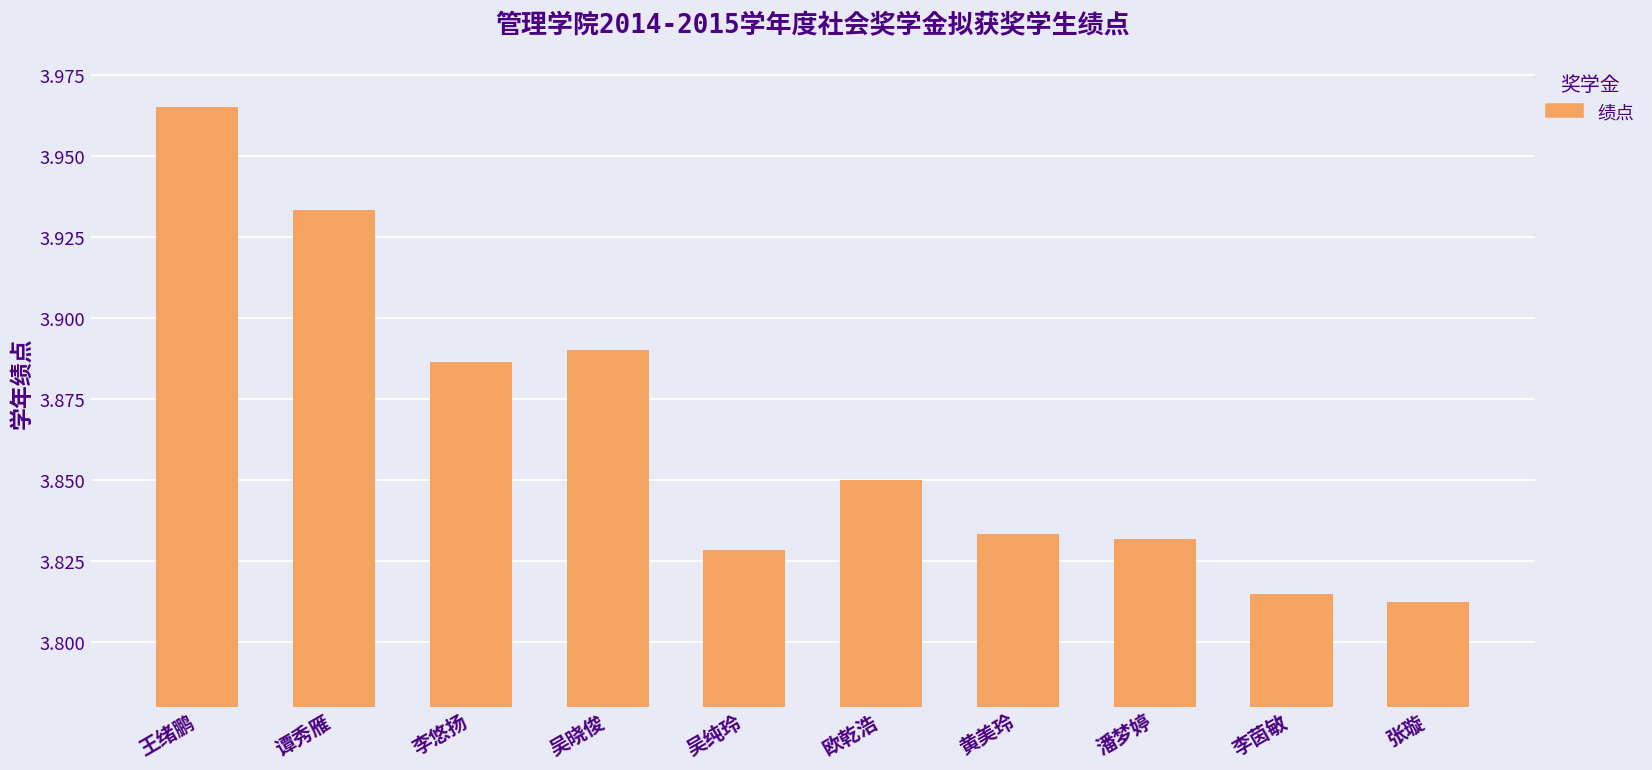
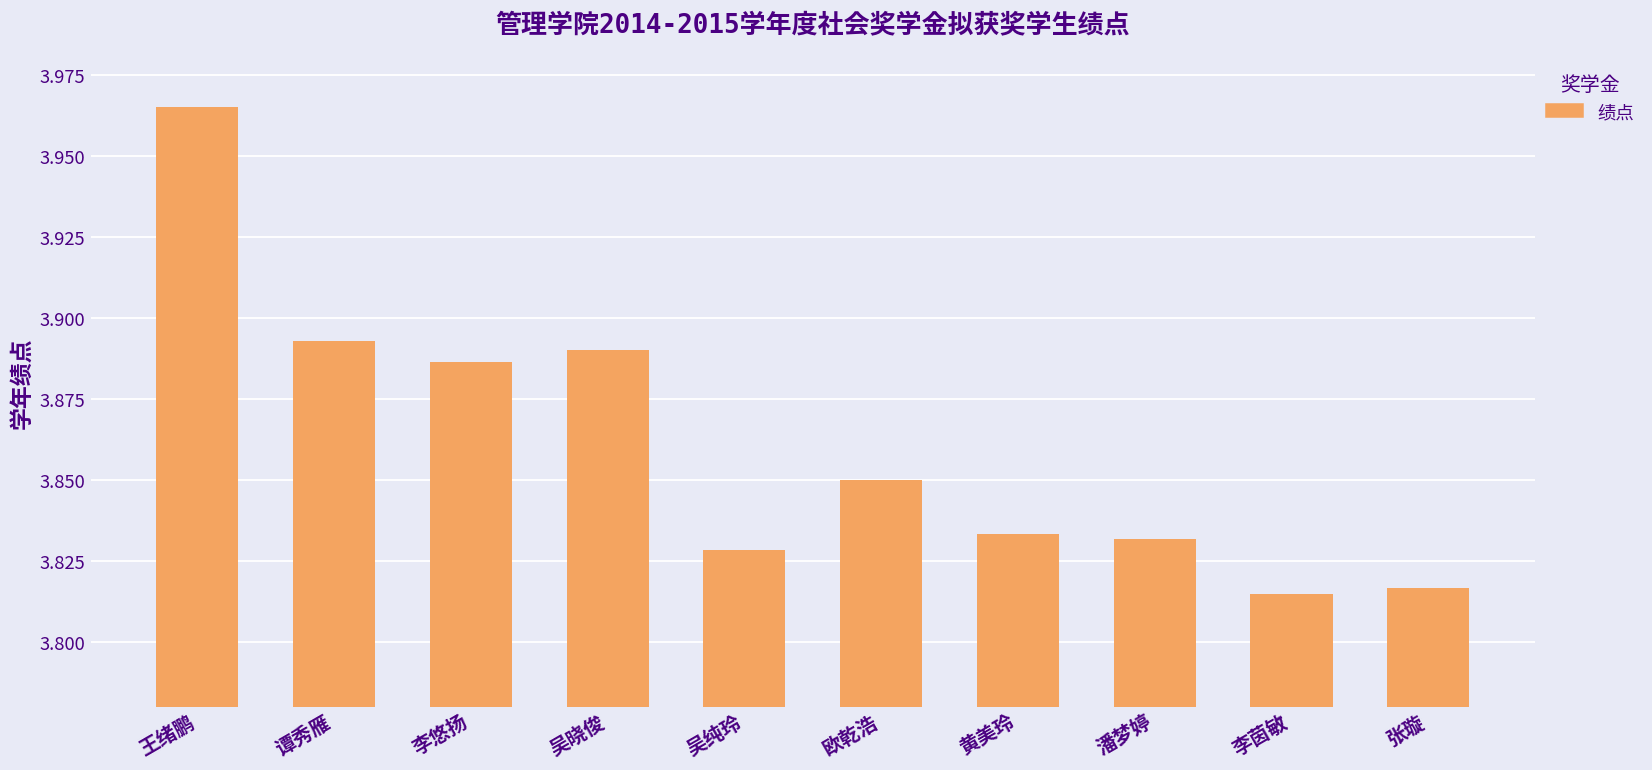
  {
    "王绪鹏": 3.965,
-   "谭秀雁": 3.933,
+   "谭秀雁": 3.893,
    "李悠扬": 3.886,
    "吴晓俊": 3.890,
    "吴纯玲": 3.828,
    "欧乾浩": 3.850,
    "黄美玲": 3.833,
    "潘梦婷": 3.832,
    "李茵敏": 3.815,
-   "张璇": 3.812
+   "张璇": 3.817
  }
